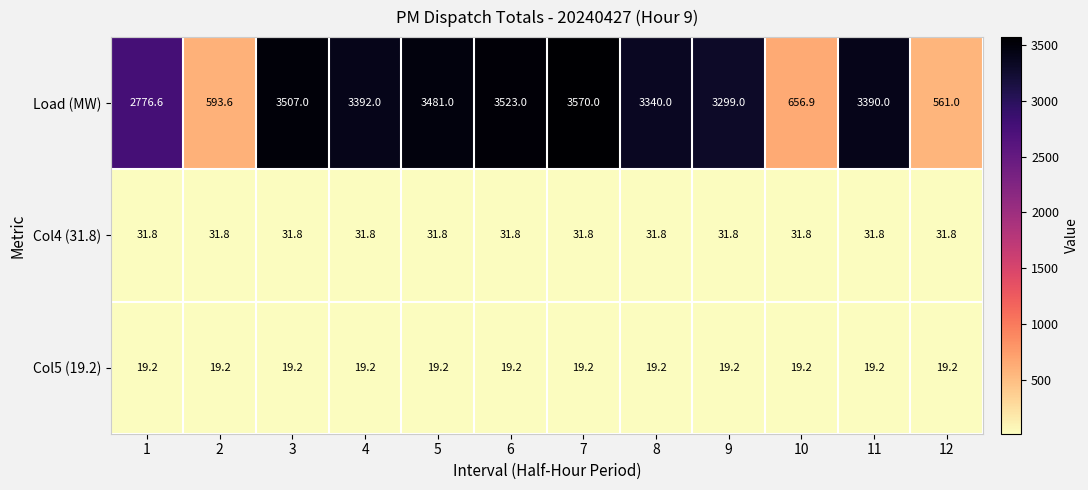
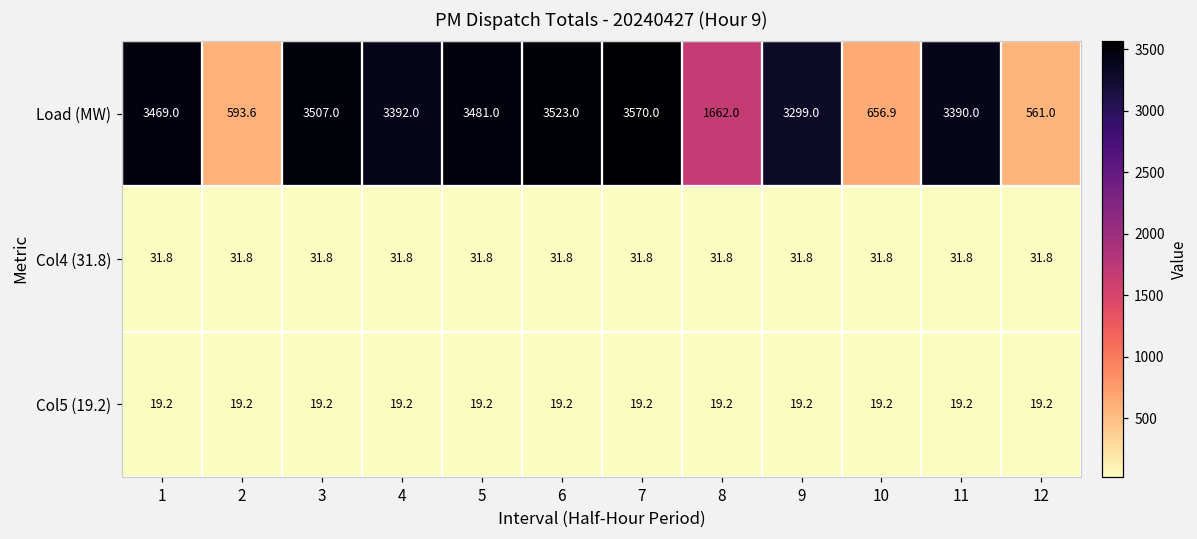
  {
    "Load (MW)": {
-     "1": 2776.6,
+     "1": 3469.0,
      "2": 593.6,
      "3": 3507.0,
      "4": 3392.0,
      "5": 3481.0,
      "6": 3523.0,
      "7": 3570.0,
-     "8": 3340.0,
+     "8": 1662.0,
      "9": 3299.0,
      "10": 656.9,
      "11": 3390.0,
      "12": 561.0
    },
    "Col4 (31.8)": {
      "1": 31.8,
      "2": 31.8,
      "3": 31.8,
      "4": 31.8,
      "5": 31.8,
      "6": 31.8,
      "7": 31.8,
      "8": 31.8,
      "9": 31.8,
      "10": 31.8,
      "11": 31.8,
      "12": 31.8
    },
    "Col5 (19.2)": {
      "1": 19.2,
      "2": 19.2,
      "3": 19.2,
      "4": 19.2,
      "5": 19.2,
      "6": 19.2,
      "7": 19.2,
      "8": 19.2,
      "9": 19.2,
      "10": 19.2,
      "11": 19.2,
      "12": 19.2
    }
  }
